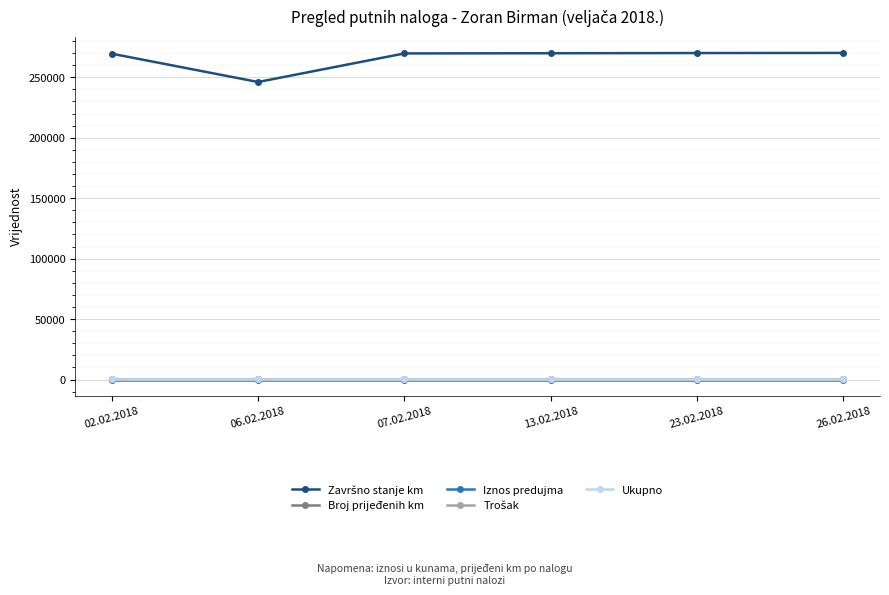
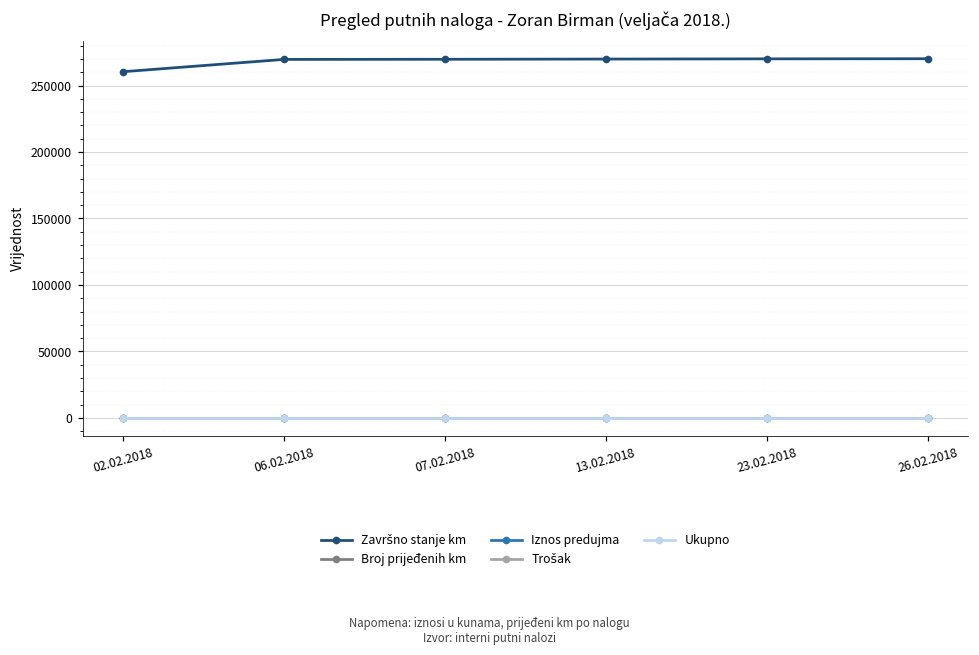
  {
    "Završno stanje km": {
-     "02.02.2018": 270000,
-     "06.02.2018": 246000,
+     "02.02.2018": 260000,
+     "06.02.2018": 270000,
      "07.02.2018": 270000,
      "13.02.2018": 270000,
      "23.02.2018": 270000,
      "26.02.2018": 270000
    },
    "Ukupno": {
      "02.02.2018": 0,
      "06.02.2018": 0,
      "07.02.2018": 0,
      "13.02.2018": 0,
      "23.02.2018": 0,
      "26.02.2018": 0
    }
  }
